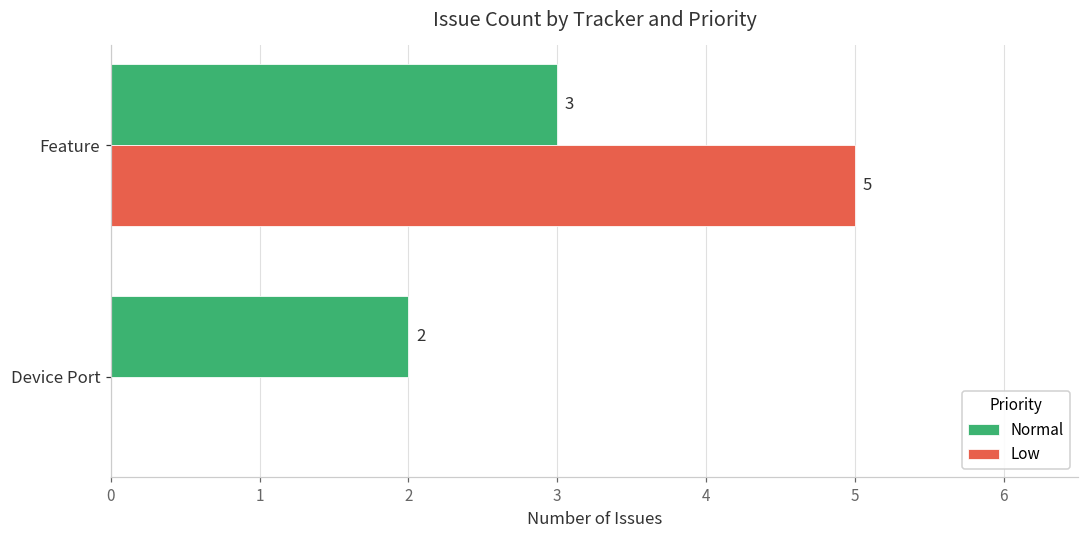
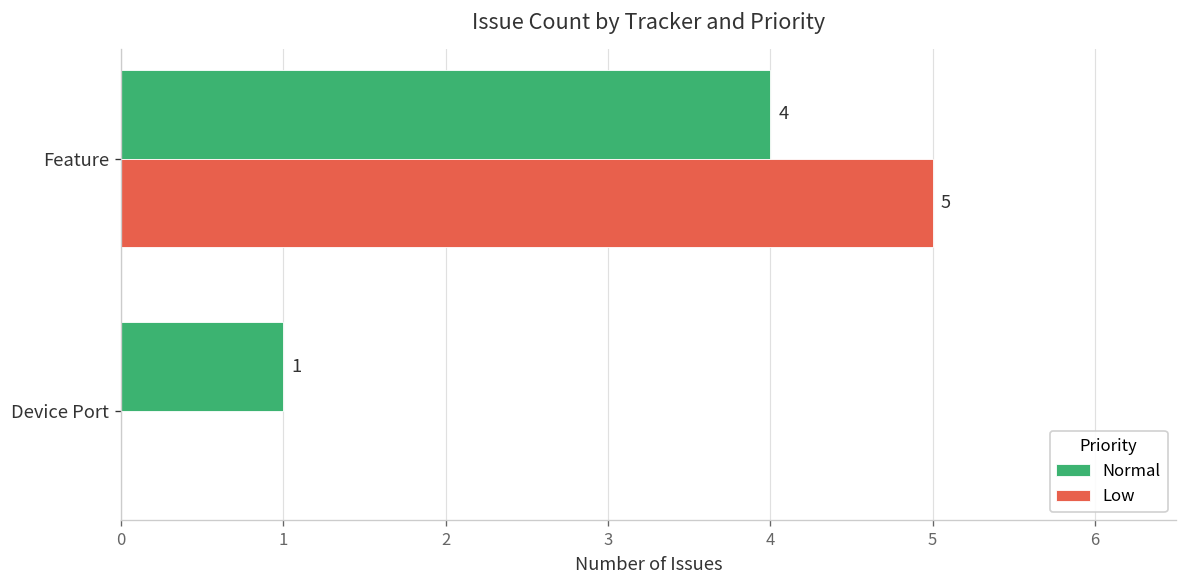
  {
    "Normal": {
-     "Feature": 3,
-     "Device Port": 2
+     "Feature": 4,
+     "Device Port": 1
    },
    "Low": {
      "Feature": 5
    }
  }
